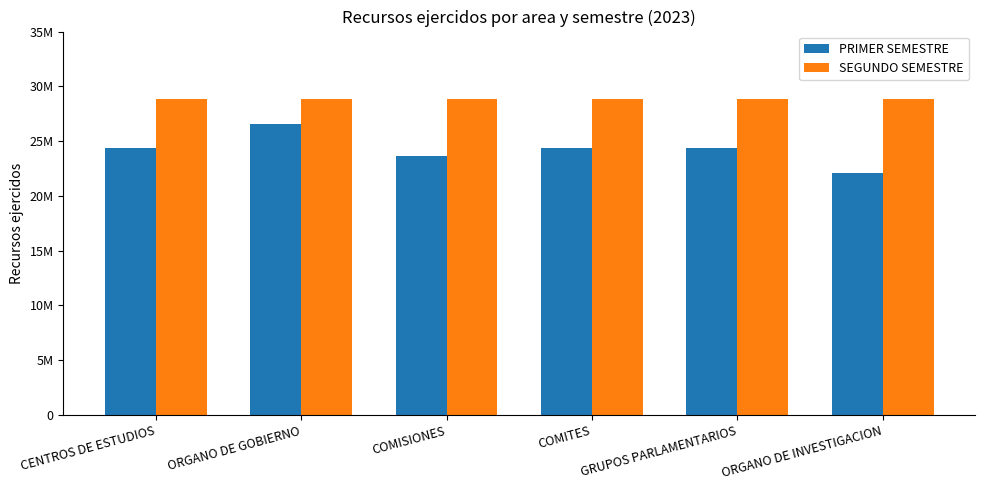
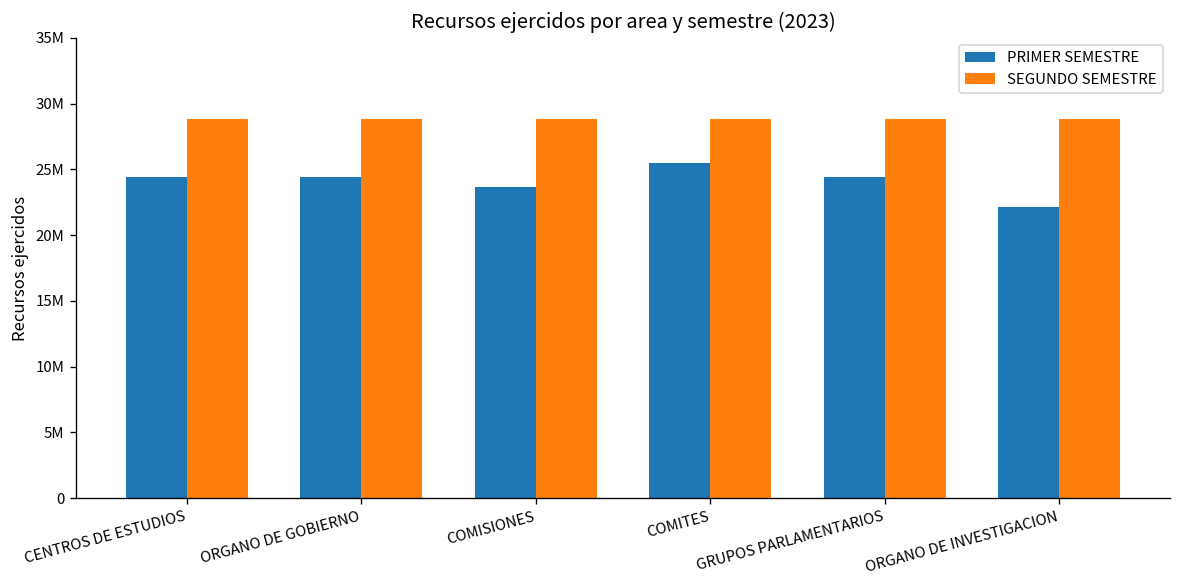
  {
    "PRIMER SEMESTRE": {
      "CENTROS DE ESTUDIOS": 24400000,
-     "ORGANO DE GOBIERNO": 26600000,
+     "ORGANO DE GOBIERNO": 24400000,
      "COMISIONES": 23700000,
-     "COMITES": 24400000,
+     "COMITES": 25500000,
      "GRUPOS PARLAMENTARIOS": 24400000,
      "ORGANO DE INVESTIGACION": 22100000
    },
    "SEGUNDO SEMESTRE": {
      "CENTROS DE ESTUDIOS": 28800000,
      "ORGANO DE GOBIERNO": 28800000,
      "COMISIONES": 28800000,
      "COMITES": 28800000,
      "GRUPOS PARLAMENTARIOS": 28800000,
      "ORGANO DE INVESTIGACION": 28800000
    }
  }
